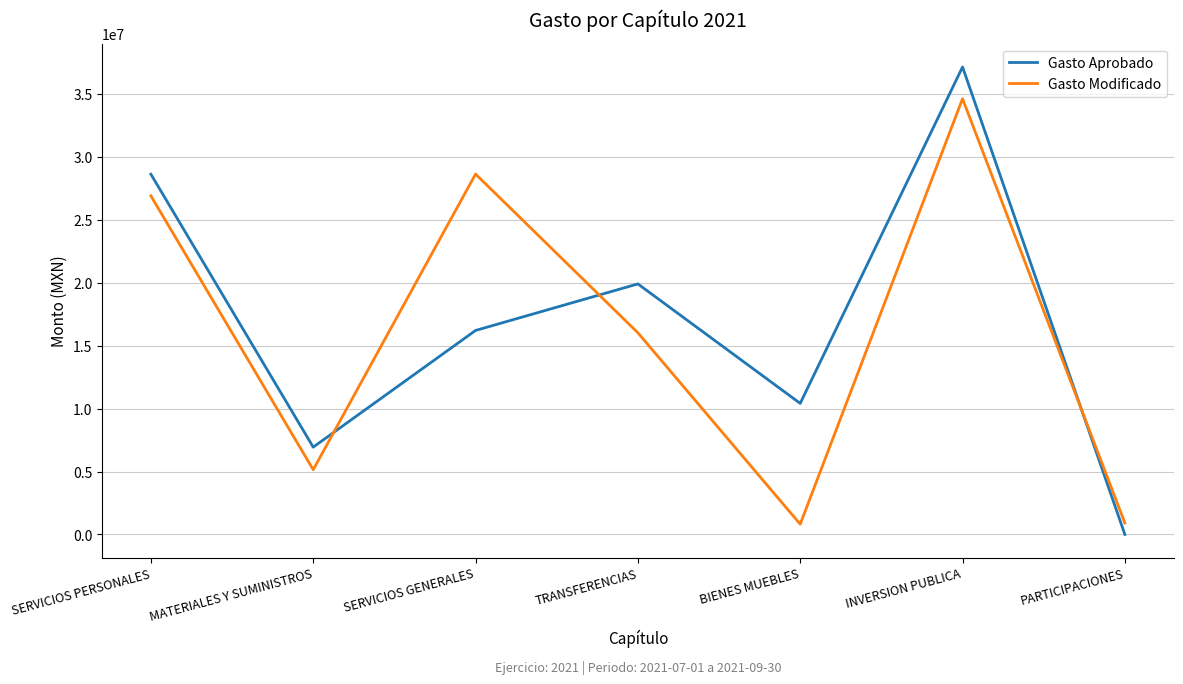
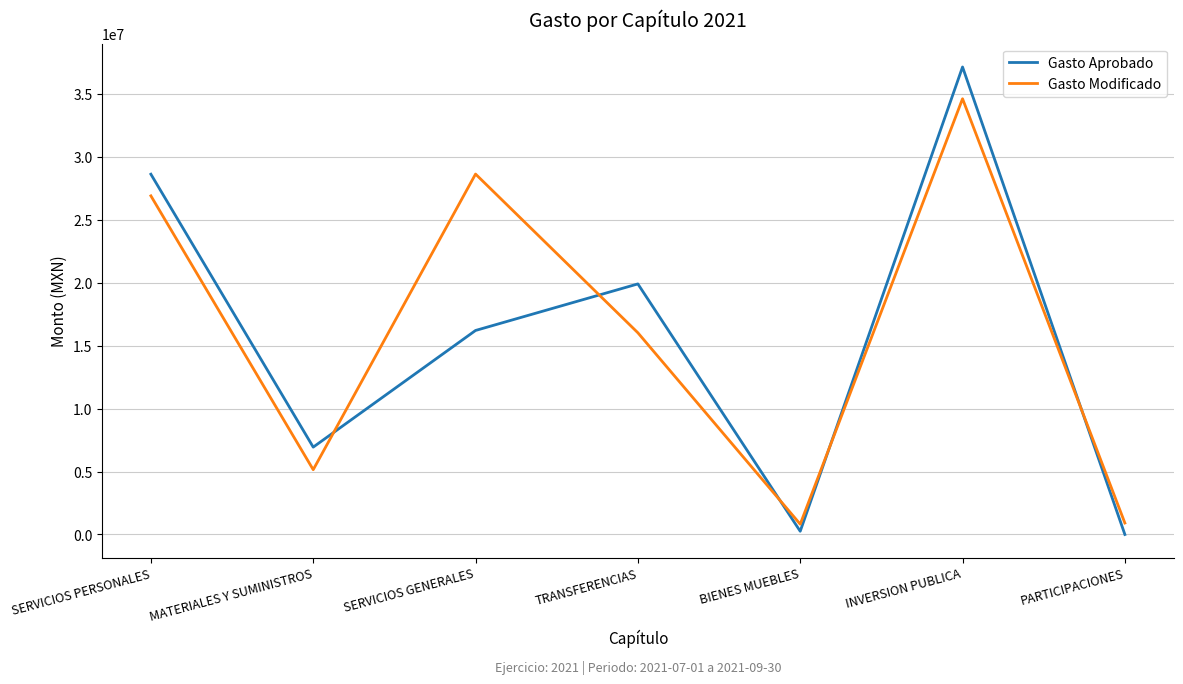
  {
    "Gasto Aprobado": {
      "SERVICIOS PERSONALES": 28600000,
      "MATERIALES Y SUMINISTROS": 6900000,
      "SERVICIOS GENERALES": 16200000,
      "TRANSFERENCIAS": 19900000,
-     "BIENES MUEBLES": 10400000,
+     "BIENES MUEBLES": 300000,
      "INVERSION PUBLICA": 37100000,
      "PARTICIPACIONES": 0
    },
    "Gasto Modificado": {
      "SERVICIOS PERSONALES": 26900000,
      "MATERIALES Y SUMINISTROS": 5100000,
      "SERVICIOS GENERALES": 28600000,
      "TRANSFERENCIAS": 16000000,
      "BIENES MUEBLES": 800000,
      "INVERSION PUBLICA": 34600000,
      "PARTICIPACIONES": 900000
    }
  }
